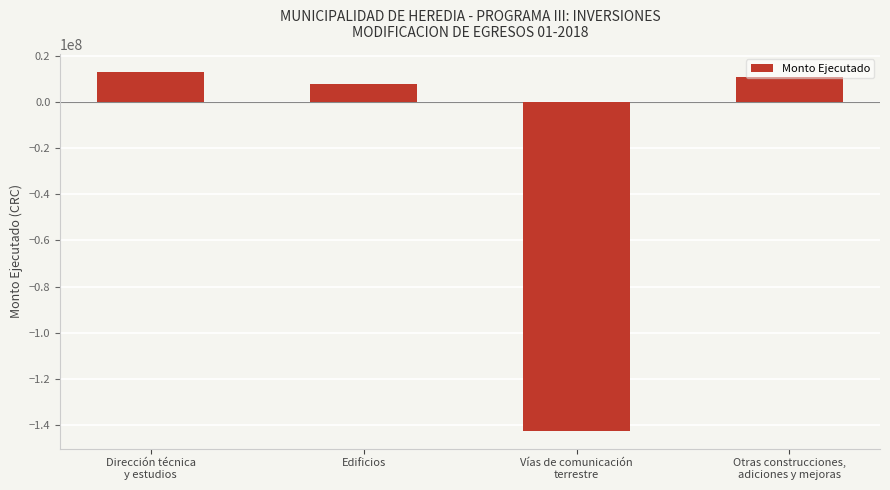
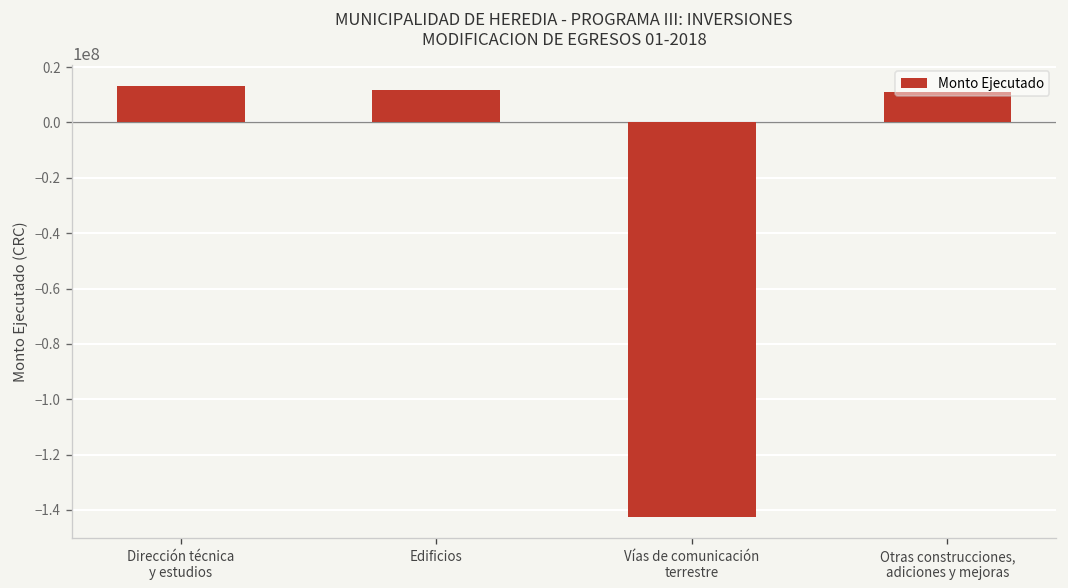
  {
    "Dirección técnica y estudios": 13000000,
-   "Edificios": 8000000,
+   "Edificios": 12000000,
    "Vías de comunicación terrestre": -143000000
  }
